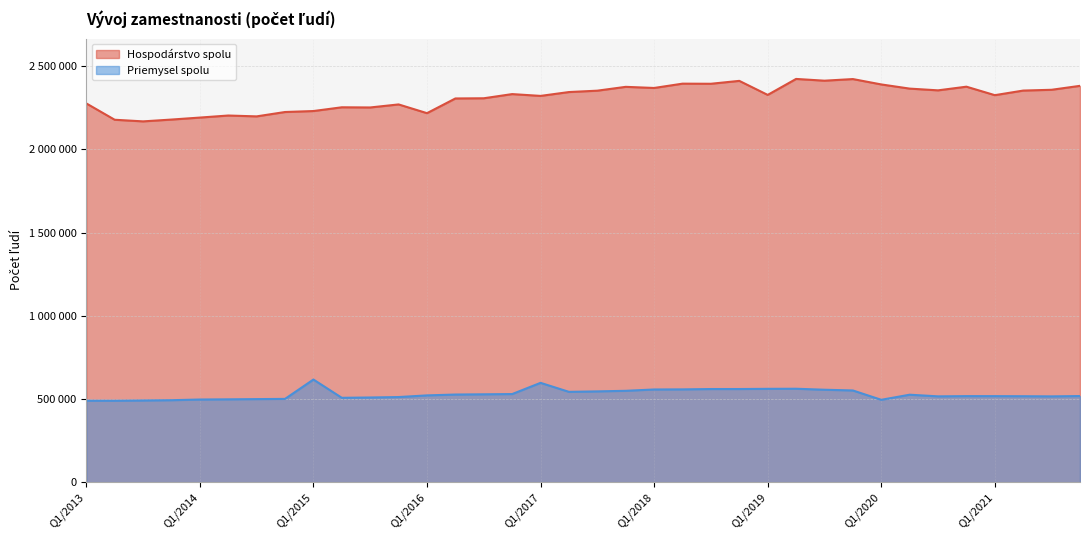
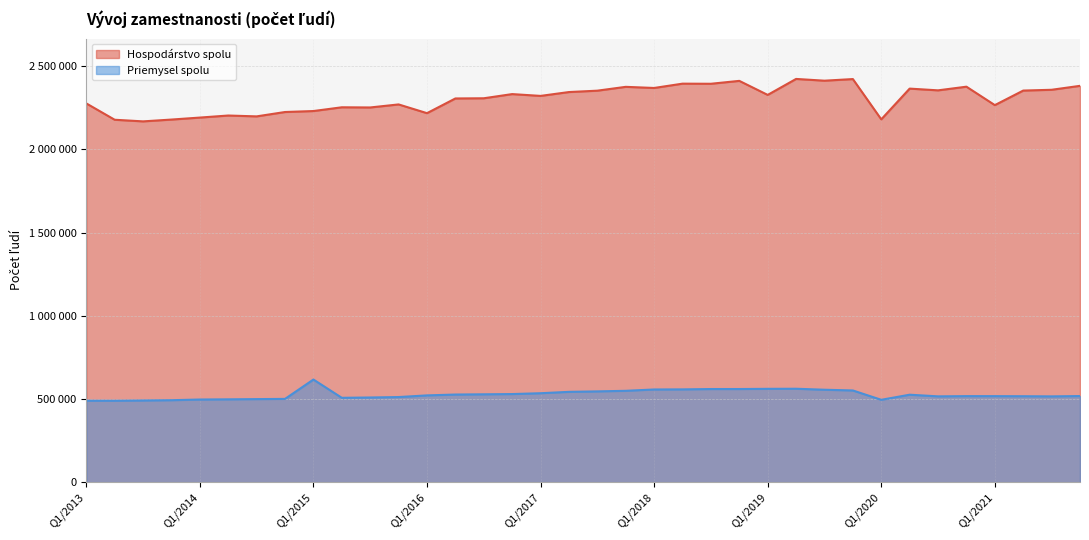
  {
    "Hospodárstvo spolu": {
      "Q1/2013": 2280000,
      "Q1/2014": 2190000,
      "Q1/2015": 2230000,
      "Q1/2016": 2220000,
      "Q1/2017": 2320000,
      "Q1/2018": 2370000,
      "Q1/2019": 2330000,
-     "Q1/2020": 2390000,
-     "Q1/2021": 2330000
+     "Q1/2020": 2180000,
+     "Q1/2021": 2270000
    },
    "Priemysel spolu": {
      "Q1/2013": 490000,
      "Q1/2014": 500000,
      "Q1/2015": 620000,
      "Q1/2016": 520000,
-     "Q1/2017": 600000,
+     "Q1/2017": 530000,
      "Q1/2018": 560000,
      "Q1/2019": 560000,
      "Q1/2020": 500000,
      "Q1/2021": 520000
    }
  }
